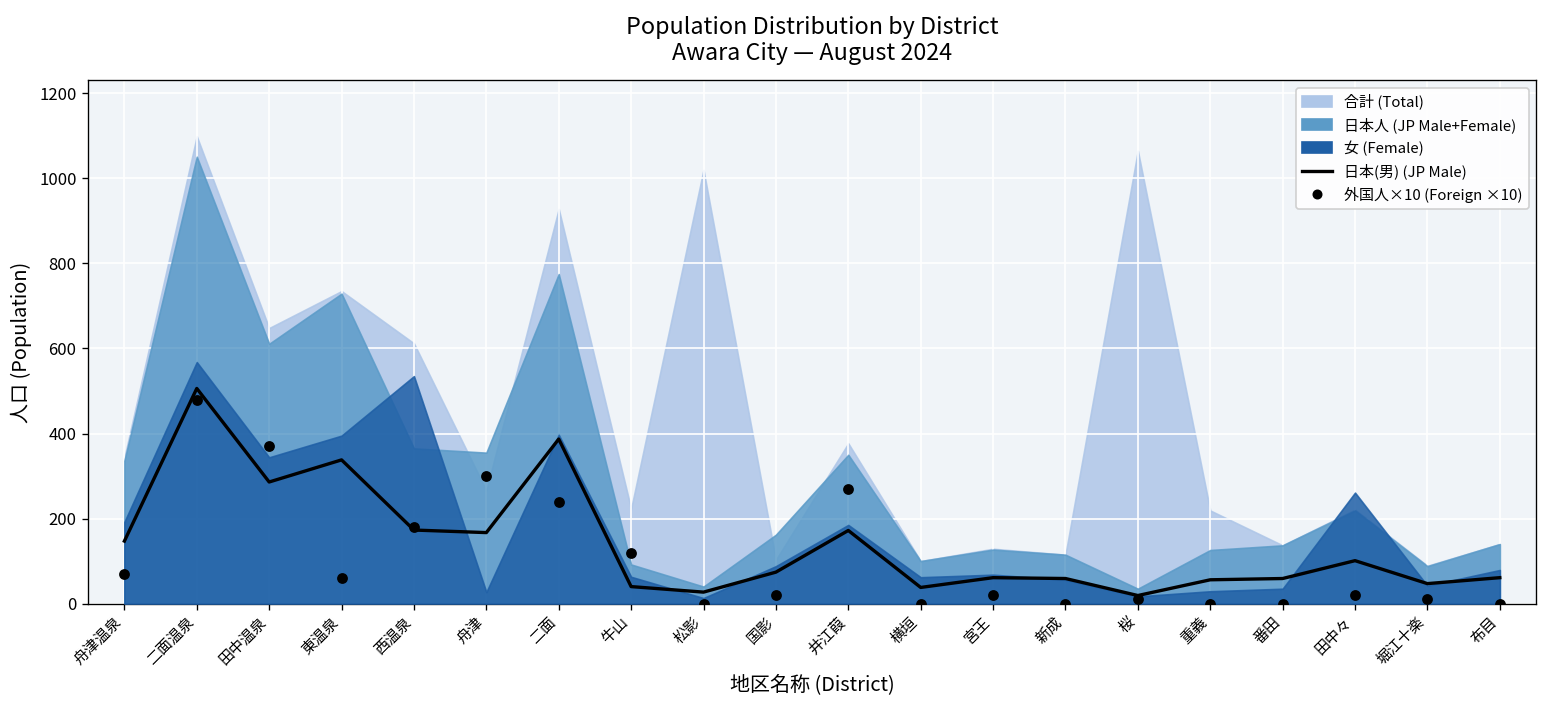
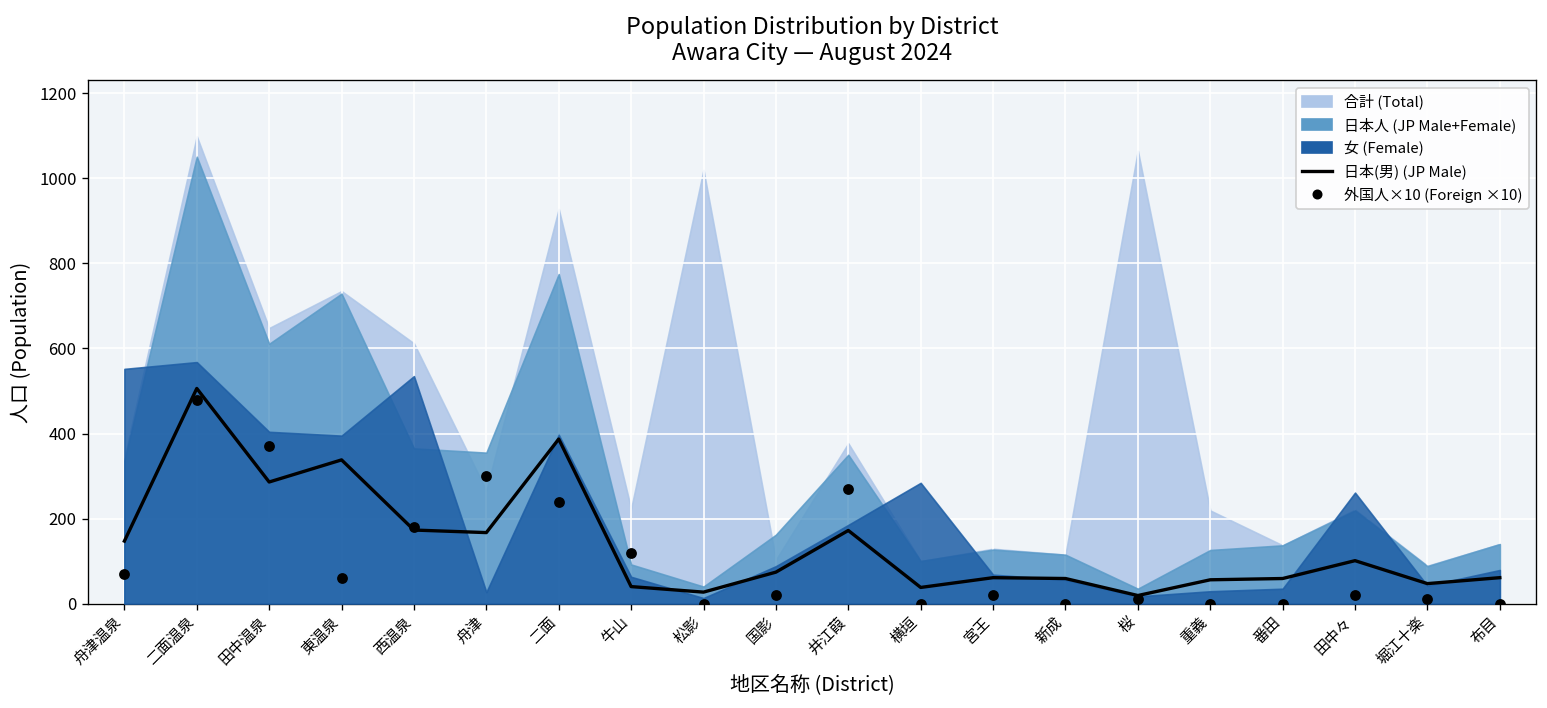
  {
    "合計 (Total)": {
      "二面温泉": 1100,
      "田中温泉": 650,
      "西温泉": 610,
      "舟津": 270,
      "二面": 930,
      "牛山": 220,
      "松影": 1020,
      "国影": 100,
      "井江葭": 380,
      "桜": 1070,
      "重義": 220
    },
    "日本人 (JP Male+Female)": {
      "二面温泉": 1050,
      "田中温泉": 610,
      "西温泉": 370,
      "舟津": 360,
      "二面": 780,
      "牛山": 90,
      "松影": 40,
      "国影": 160,
      "井江葭": 350,
      "桜": 40,
      "重義": 130
    },
    "女 (Female)": {
-     "舟津温泉": 190,
+     "舟津温泉": 550,
      "二面温泉": 570,
-     "田中温泉": 340,
+     "田中温泉": 400,
      "東温泉": 400,
      "西温泉": 540,
      "舟津": 30,
      "二面": 400,
      "牛山": 60,
      "松影": 10,
      "国影": 90,
      "井江葭": 190,
-     "横垣": 60,
+     "横垣": 280,
      "重義": 30,
      "番田": 40,
      "田中々": 260,
      "布目": 80
    }
  }
